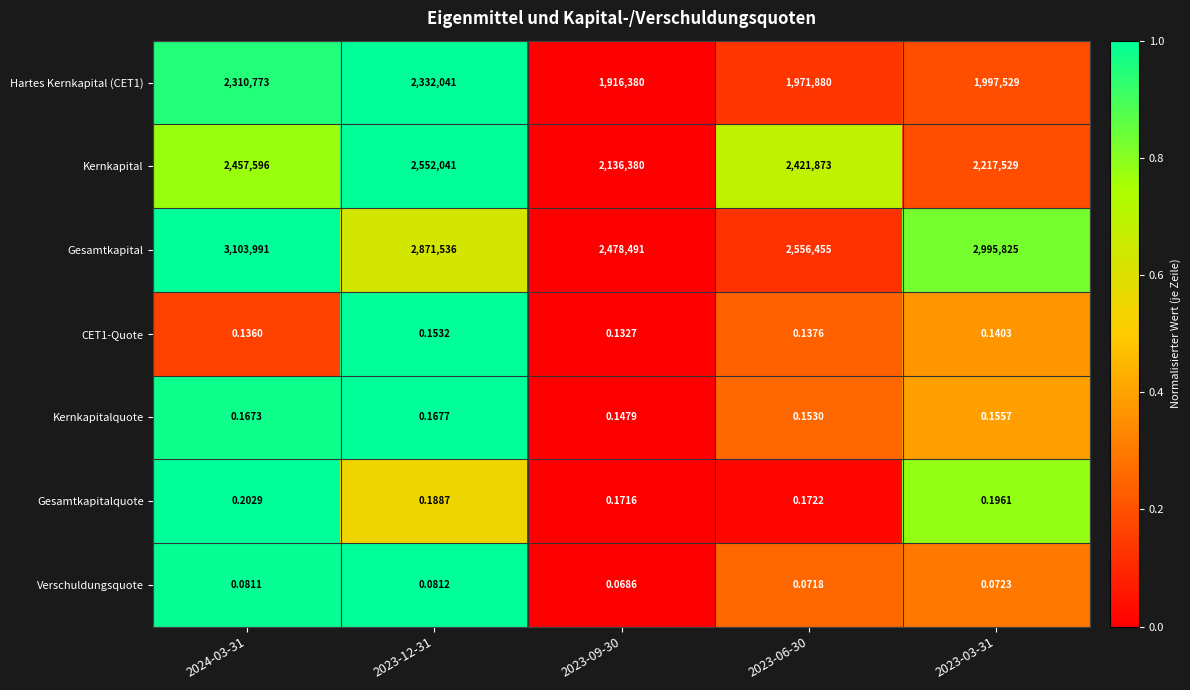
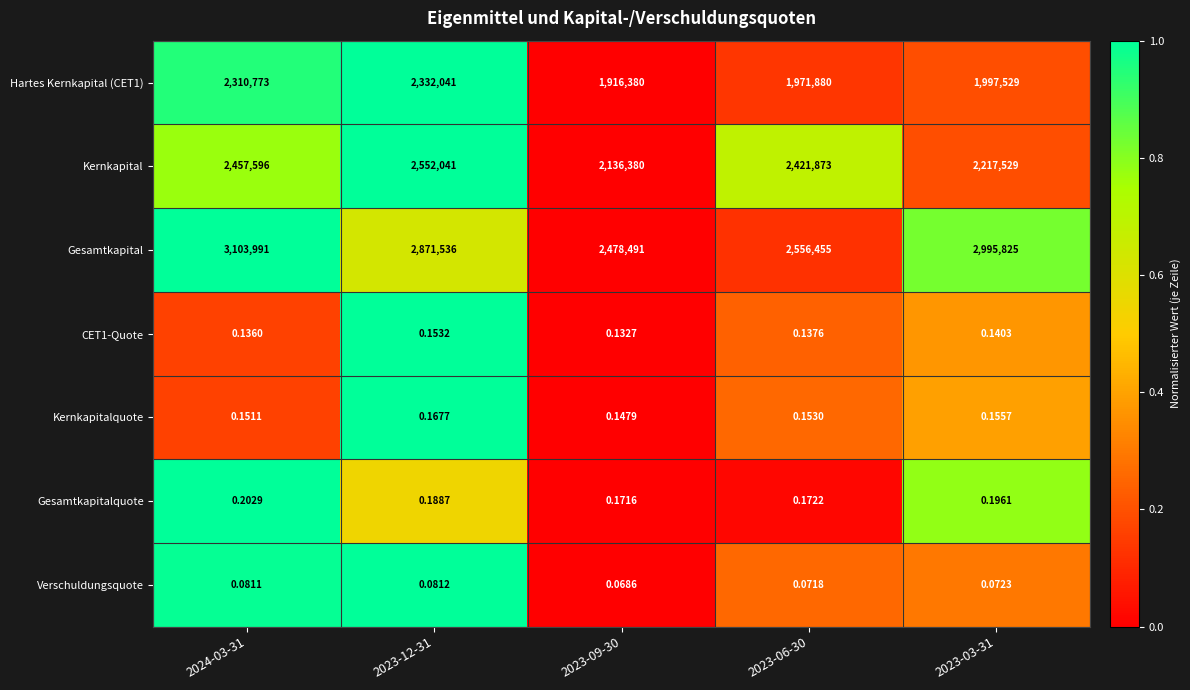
  {
    "Hartes Kernkapital (CET1)": {
      "2024-03-31": "2,310,773",
      "2023-12-31": "2,332,041",
      "2023-09-30": "1,916,380",
      "2023-06-30": "1,971,880",
      "2023-03-31": "1,997,529"
    },
    "Kernkapital": {
      "2024-03-31": "2,457,596",
      "2023-12-31": "2,552,041",
      "2023-09-30": "2,136,380",
      "2023-06-30": "2,421,873",
      "2023-03-31": "2,217,529"
    },
    "Gesamtkapital": {
      "2024-03-31": "3,103,991",
      "2023-12-31": "2,871,536",
      "2023-09-30": "2,478,491",
      "2023-06-30": "2,556,455",
      "2023-03-31": "2,995,825"
    },
    "CET1-Quote": {
      "2024-03-31": "0.1360",
      "2023-12-31": "0.1532",
      "2023-09-30": "0.1327",
      "2023-06-30": "0.1376",
      "2023-03-31": "0.1403"
    },
    "Kernkapitalquote": {
-     "2024-03-31": "0.1673",
+     "2024-03-31": "0.1511",
      "2023-12-31": "0.1677",
      "2023-09-30": "0.1479",
      "2023-06-30": "0.1530",
      "2023-03-31": "0.1557"
    },
    "Gesamtkapitalquote": {
      "2024-03-31": "0.2029",
      "2023-12-31": "0.1887",
      "2023-09-30": "0.1716",
      "2023-06-30": "0.1722",
      "2023-03-31": "0.1961"
    },
    "Verschuldungsquote": {
      "2024-03-31": "0.0811",
      "2023-12-31": "0.0812",
      "2023-09-30": "0.0686",
      "2023-06-30": "0.0718",
      "2023-03-31": "0.0723"
    }
  }
